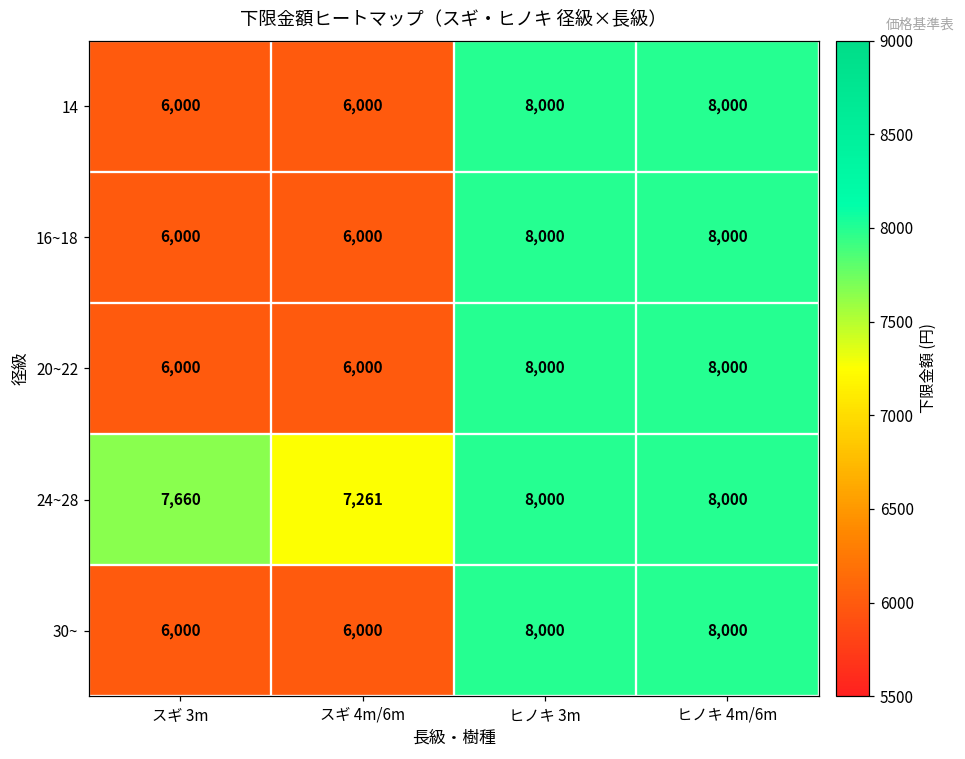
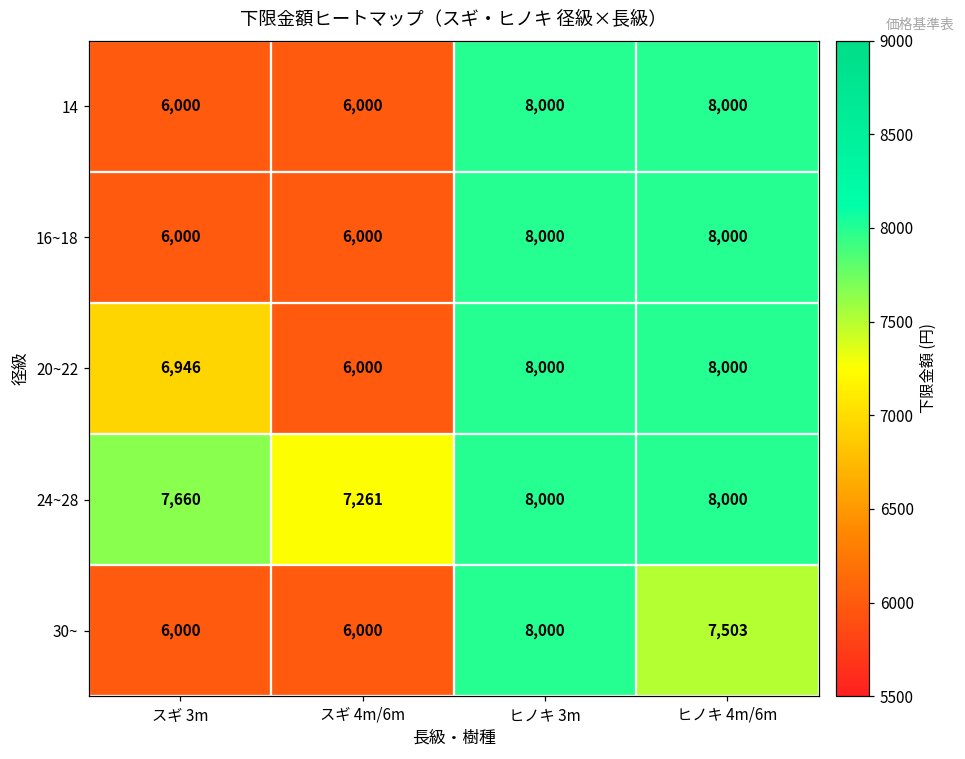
  {
    "14": {
      "スギ 3m": "6,000",
      "スギ 4m/6m": "6,000",
      "ヒノキ 3m": "8,000",
      "ヒノキ 4m/6m": "8,000"
    },
    "16~18": {
      "スギ 3m": "6,000",
      "スギ 4m/6m": "6,000",
      "ヒノキ 3m": "8,000",
      "ヒノキ 4m/6m": "8,000"
    },
    "20~22": {
-     "スギ 3m": "6,000",
+     "スギ 3m": "6,946",
      "スギ 4m/6m": "6,000",
      "ヒノキ 3m": "8,000",
      "ヒノキ 4m/6m": "8,000"
    },
    "24~28": {
      "スギ 3m": "7,660",
      "スギ 4m/6m": "7,261",
      "ヒノキ 3m": "8,000",
      "ヒノキ 4m/6m": "8,000"
    },
    "30~": {
      "スギ 3m": "6,000",
      "スギ 4m/6m": "6,000",
      "ヒノキ 3m": "8,000",
-     "ヒノキ 4m/6m": "8,000"
+     "ヒノキ 4m/6m": "7,503"
    }
  }
